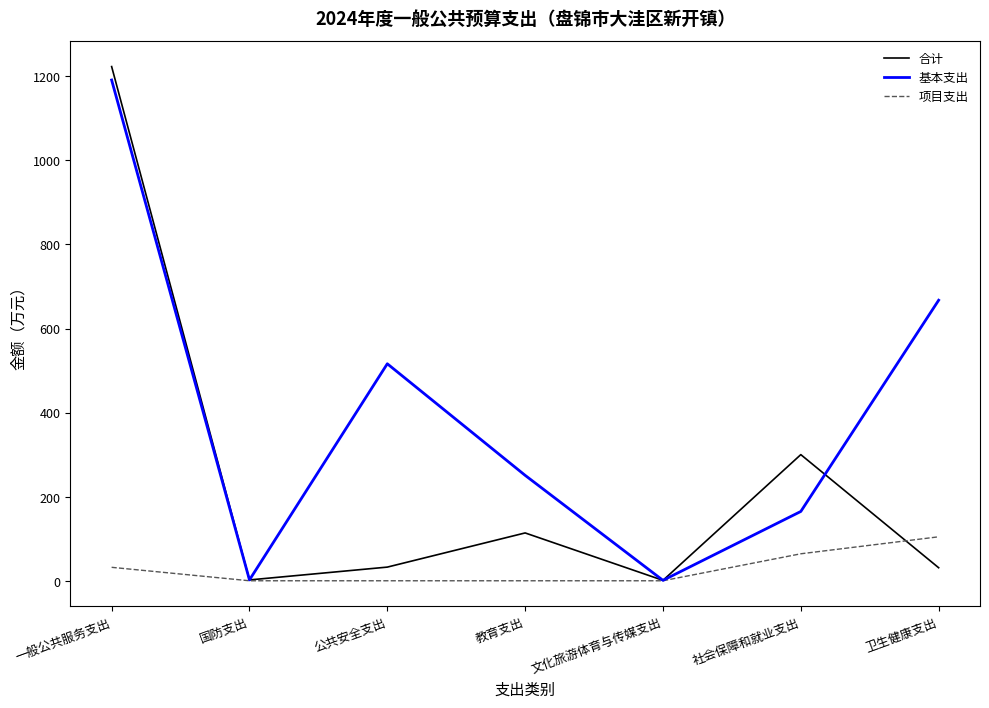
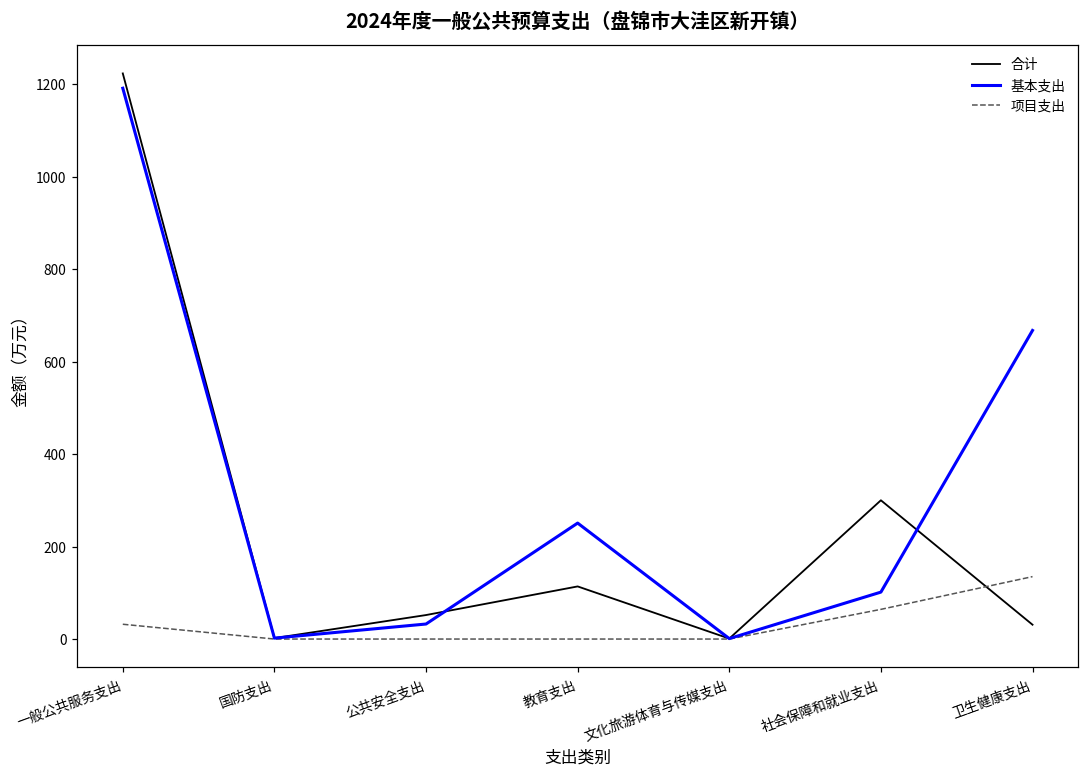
  {
    "合计": {
      "一般公共服务支出": 1220,
-     "公共安全支出": 30,
+     "公共安全支出": 50,
      "教育支出": 110,
      "社会保障和就业支出": 300,
      "卫生健康支出": 30
    },
    "基本支出": {
      "一般公共服务支出": 1190,
-     "公共安全支出": 520,
+     "公共安全支出": 30,
      "教育支出": 250,
-     "社会保障和就业支出": 160,
+     "社会保障和就业支出": 100,
      "卫生健康支出": 670
    },
    "项目支出": {
      "一般公共服务支出": 30,
      "公共安全支出": 0,
      "教育支出": 0,
      "社会保障和就业支出": 60,
-     "卫生健康支出": 100
+     "卫生健康支出": 140
    }
  }
